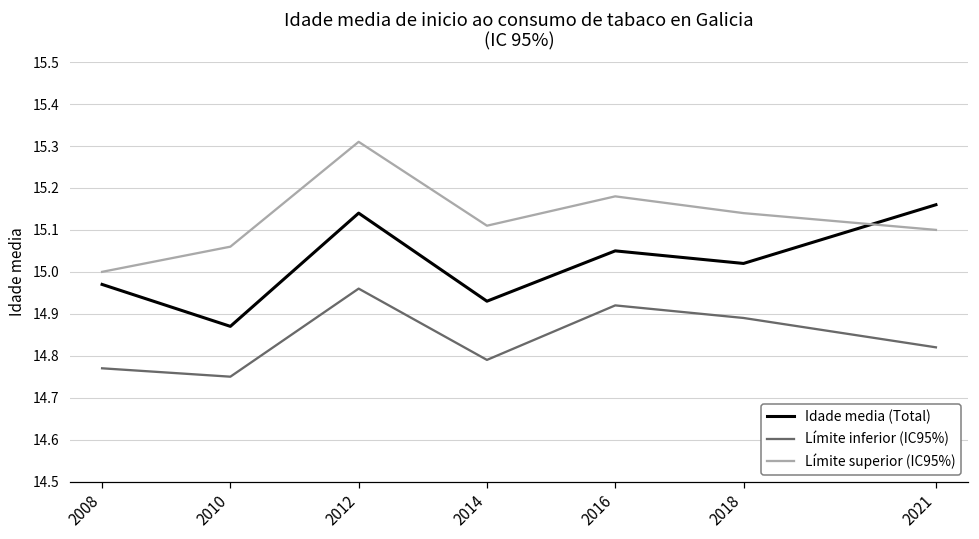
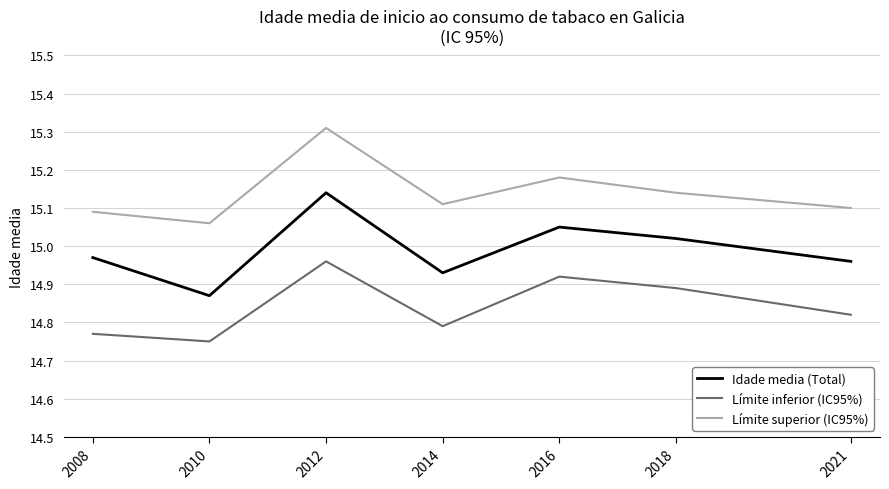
  {
    "Idade media (Total)": {
      "2008": 14.97,
      "2010": 14.87,
      "2012": 15.14,
      "2014": 14.93,
      "2016": 15.05,
      "2018": 15.02,
-     "2021": 15.16
+     "2021": 14.96
    },
    "Límite inferior (IC95%)": {
      "2008": 14.77,
      "2010": 14.75,
      "2012": 14.96,
      "2014": 14.79,
      "2016": 14.92,
      "2018": 14.89,
      "2021": 14.82
    },
    "Límite superior (IC95%)": {
-     "2008": 15.00,
+     "2008": 15.09,
      "2010": 15.06,
      "2012": 15.31,
      "2014": 15.11,
      "2016": 15.18,
      "2018": 15.14,
      "2021": 15.10
    }
  }
